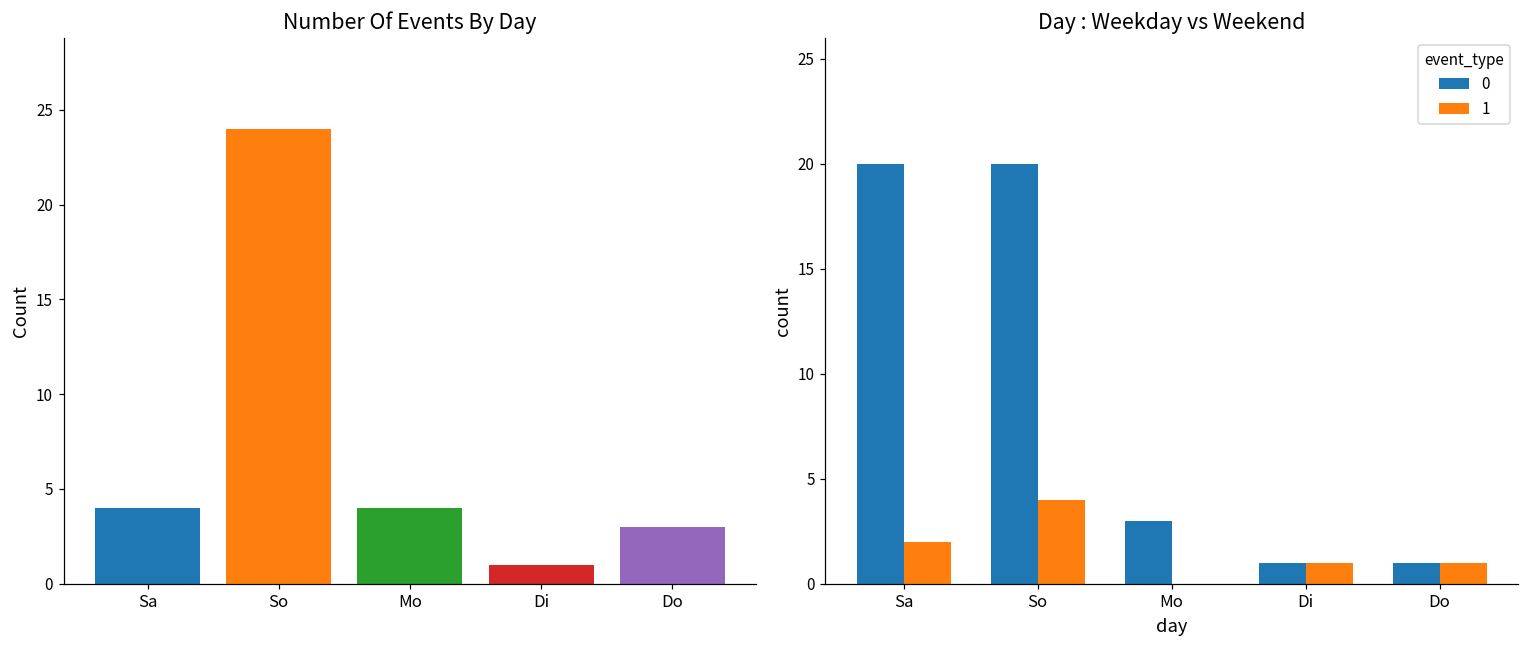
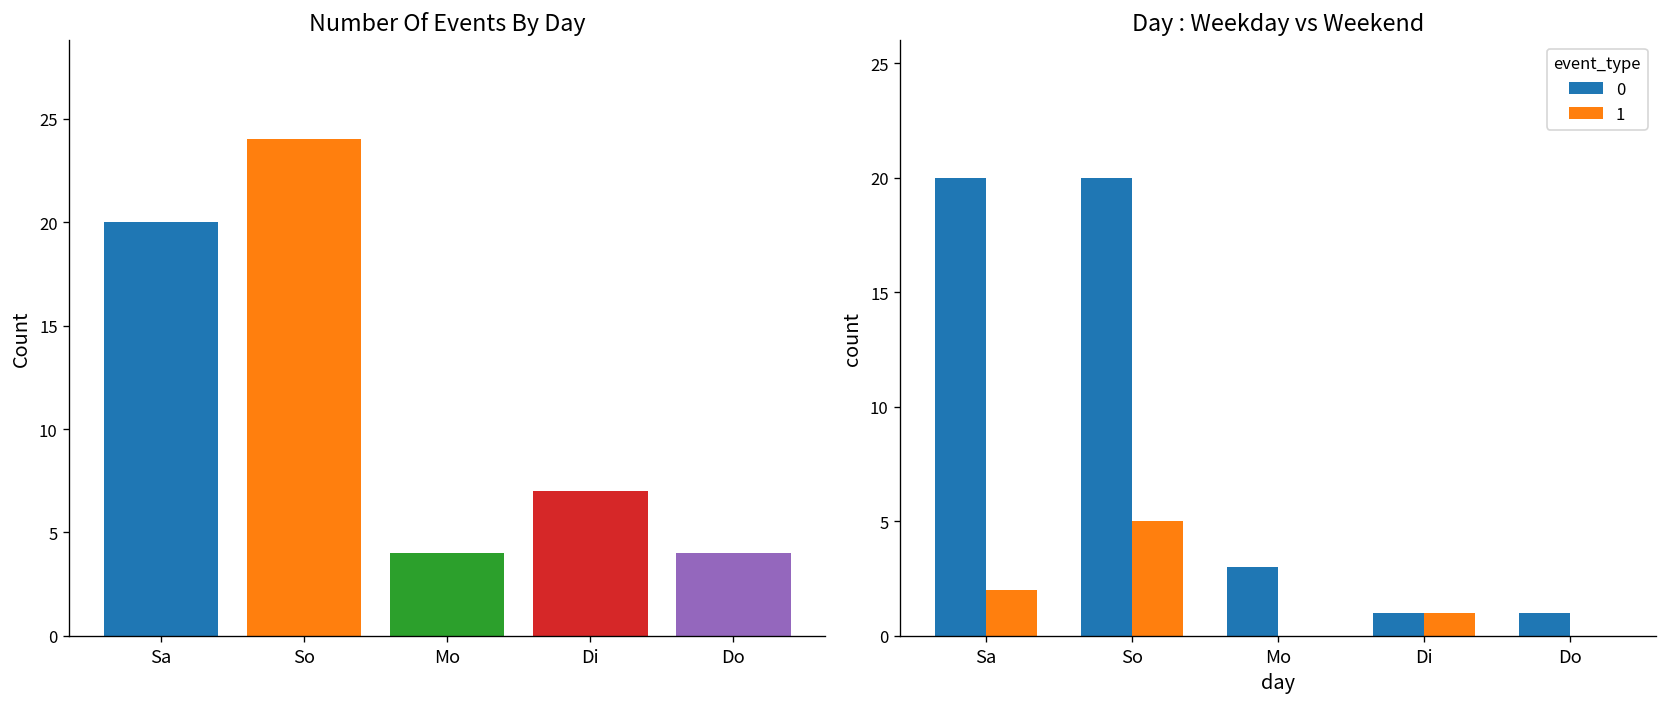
  {
    "Number Of Events By Day": {
-     "Sa": 4,
+     "Sa": 20,
      "So": 24,
      "Mo": 4,
-     "Di": 1,
-     "Do": 3
+     "Di": 7,
+     "Do": 4
    },
    "Day : Weekday vs Weekend": {
      "0": {
        "Sa": 20,
        "So": 20,
        "Mo": 3,
        "Di": 1,
        "Do": 1
      },
      "1": {
        "Sa": 2,
-       "So": 4,
+       "So": 5,
        "Mo": 0,
        "Di": 1,
-       "Do": 1
+       "Do": 0
      }
    }
  }
